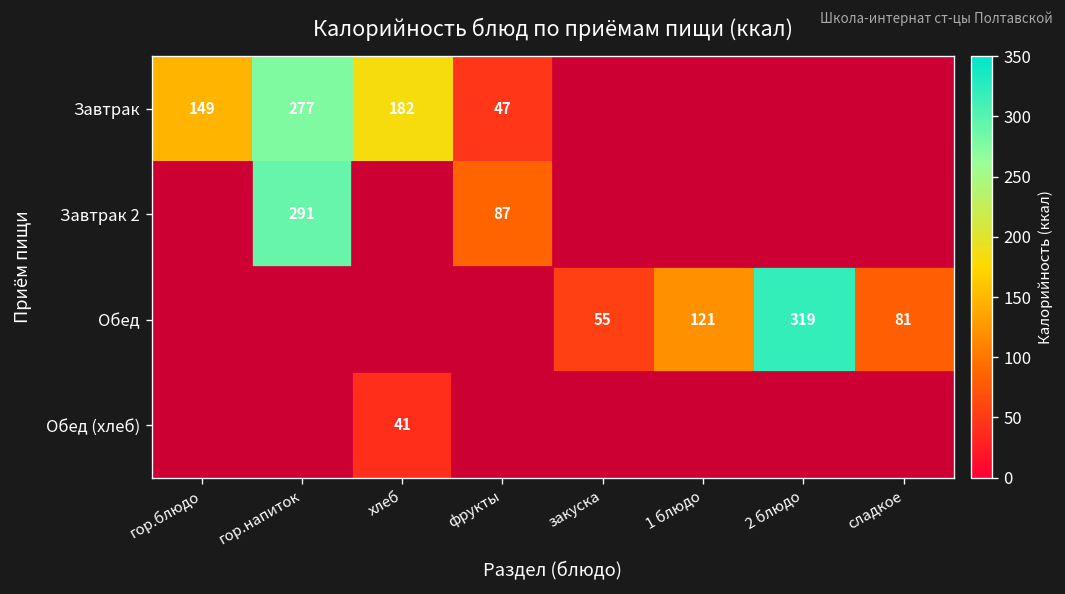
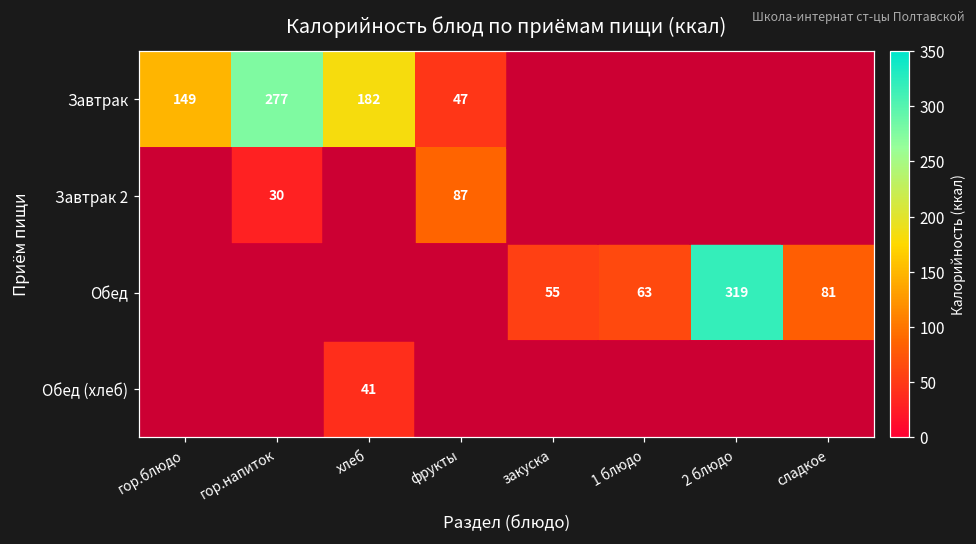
  {
    "Завтрак": {
      "гор.блюдо": 149,
      "гор.напиток": 277,
      "хлеб": 182,
      "фрукты": 47
    },
    "Завтрак 2": {
-     "гор.напиток": 291,
+     "гор.напиток": 30,
      "фрукты": 87
    },
    "Обед": {
      "закуска": 55,
-     "1 блюдо": 121,
+     "1 блюдо": 63,
      "2 блюдо": 319,
      "сладкое": 81
    },
    "Обед (хлеб)": {
      "хлеб": 41
    }
  }
